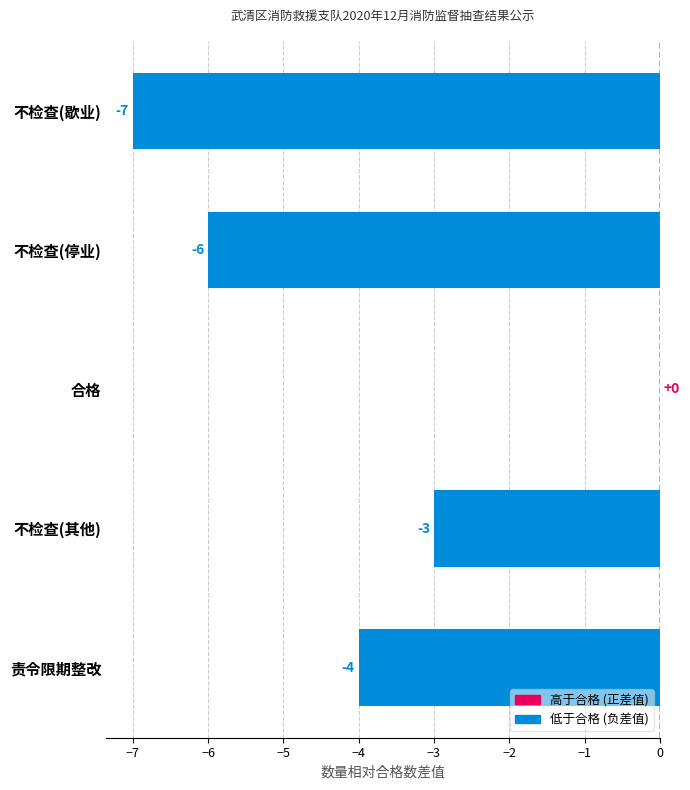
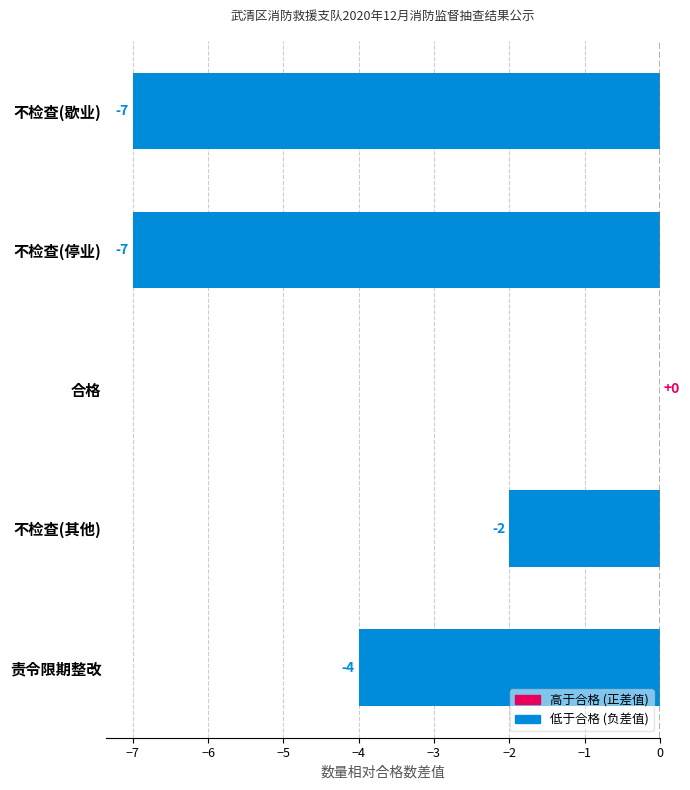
  {
    "不检查(歇业)": "-7",
-   "不检查(停业)": "-6",
+   "不检查(停业)": "-7",
    "合格": "+0",
-   "不检查(其他)": "-3",
+   "不检查(其他)": "-2",
    "责令限期整改": "-4"
  }
